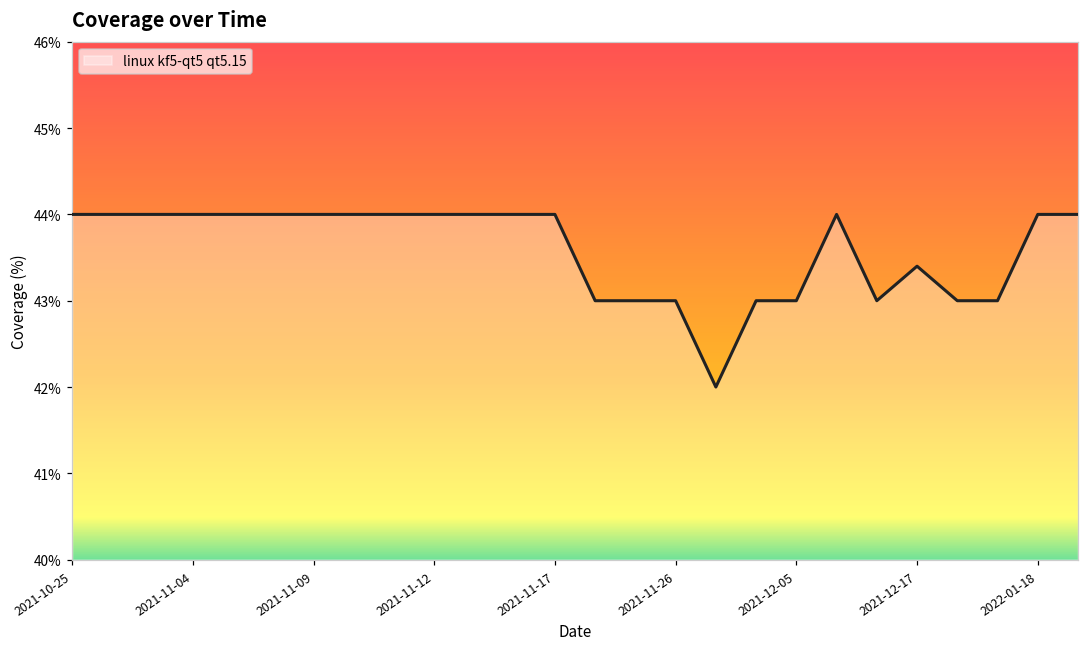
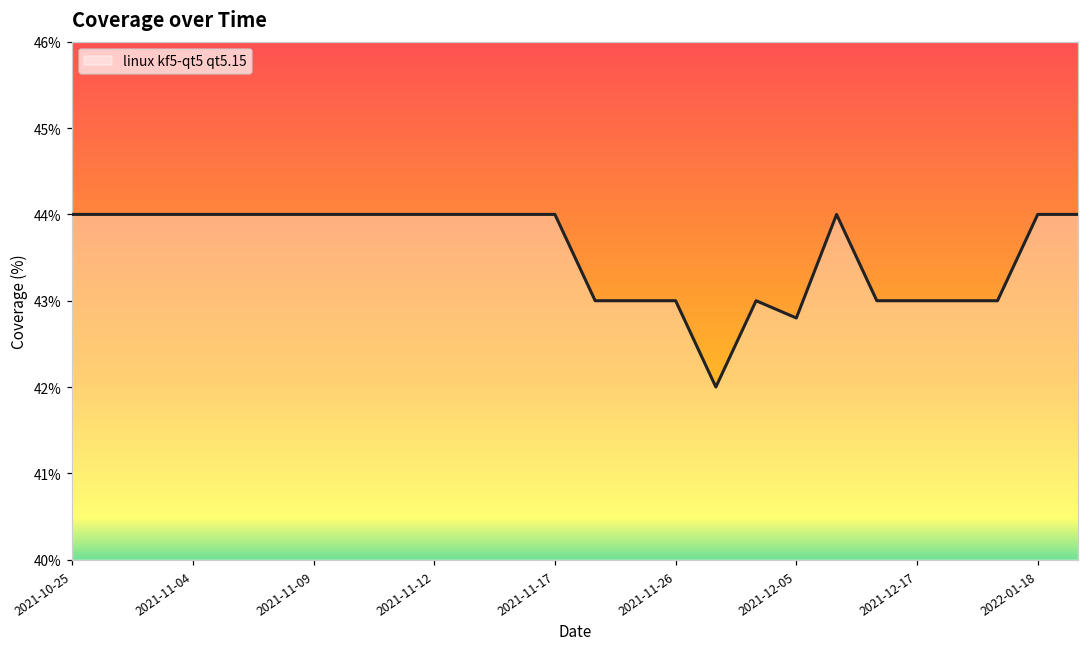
  {
    "2021-10-25": "44.0%",
    "2021-11-04": "44.0%",
    "2021-11-09": "44.0%",
    "2021-11-12": "44.0%",
    "2021-11-17": "44.0%",
    "2021-11-26": "43.0%",
-   "2021-12-05": "43.0%",
-   "2021-12-17": "43.4%",
+   "2021-12-05": "42.8%",
+   "2021-12-17": "43.0%",
    "2022-01-18": "44.0%"
  }
